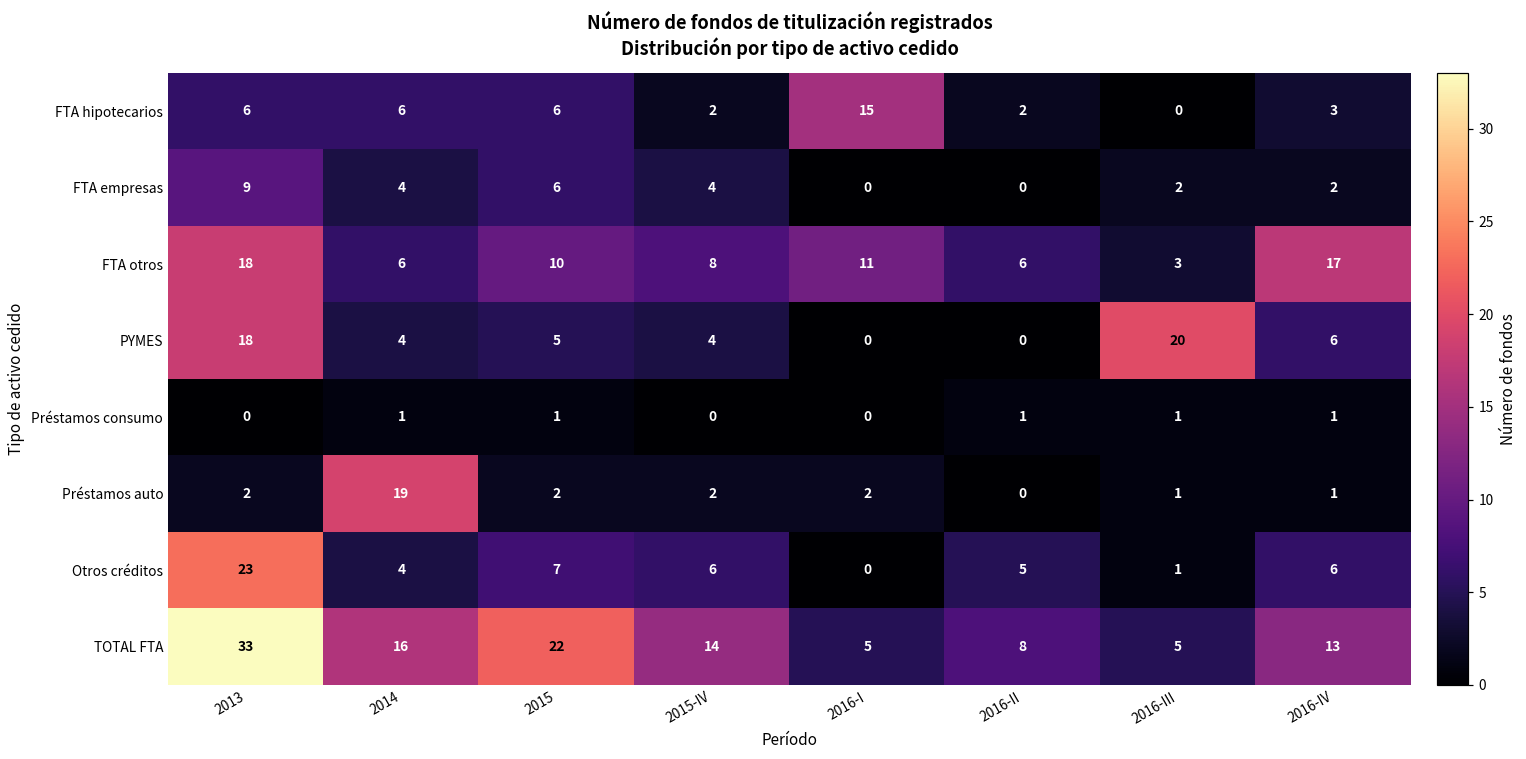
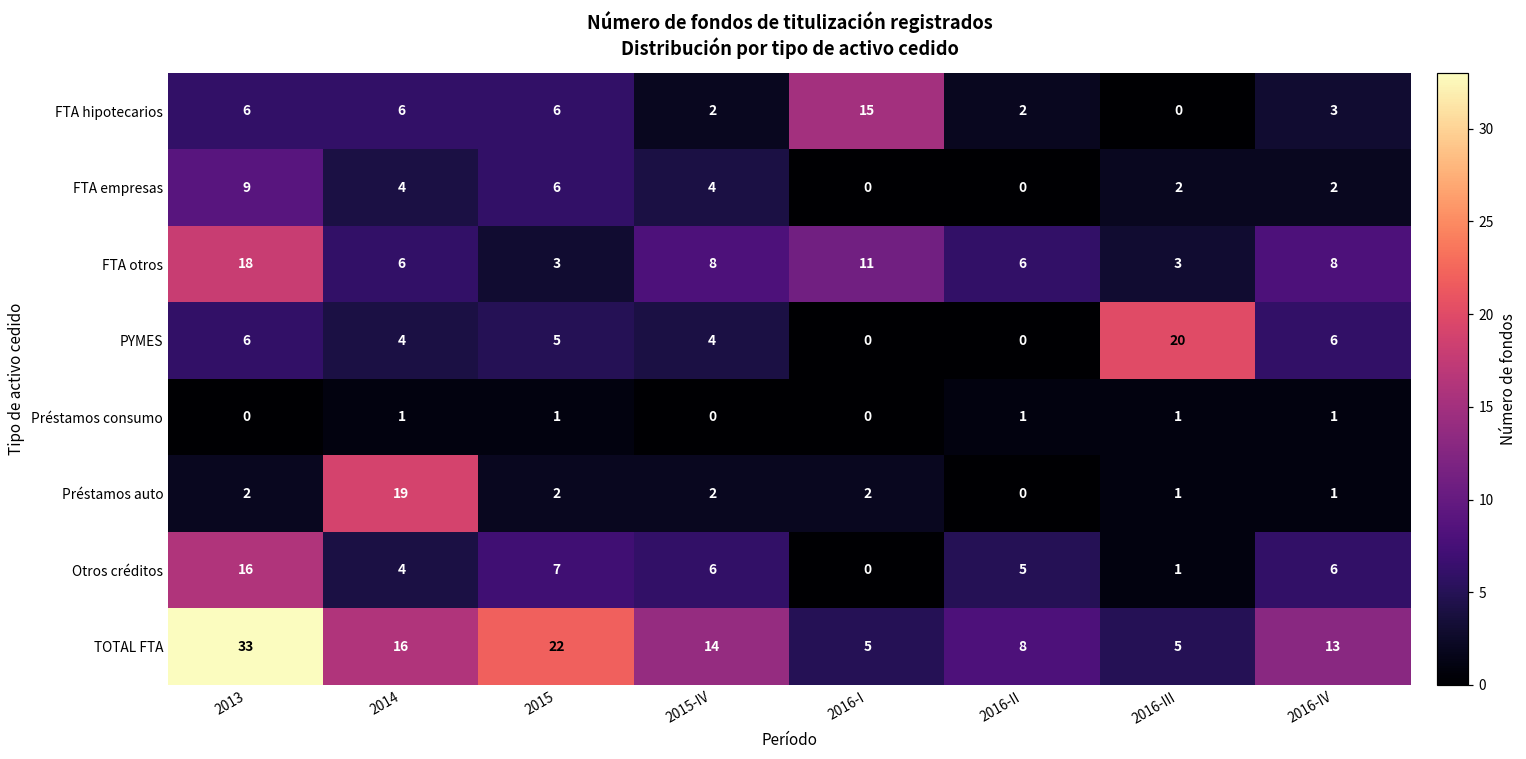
  {
    "FTA hipotecarios": {
      "2013": 6,
      "2014": 6,
      "2015": 6,
      "2015-IV": 2,
      "2016-I": 15,
      "2016-II": 2,
      "2016-III": 0,
      "2016-IV": 3
    },
    "FTA empresas": {
      "2013": 9,
      "2014": 4,
      "2015": 6,
      "2015-IV": 4,
      "2016-I": 0,
      "2016-II": 0,
      "2016-III": 2,
      "2016-IV": 2
    },
    "FTA otros": {
      "2013": 18,
      "2014": 6,
-     "2015": 10,
+     "2015": 3,
      "2015-IV": 8,
      "2016-I": 11,
      "2016-II": 6,
      "2016-III": 3,
-     "2016-IV": 17
+     "2016-IV": 8
    },
    "PYMES": {
-     "2013": 18,
+     "2013": 6,
      "2014": 4,
      "2015": 5,
      "2015-IV": 4,
      "2016-I": 0,
      "2016-II": 0,
      "2016-III": 20,
      "2016-IV": 6
    },
    "Préstamos consumo": {
      "2013": 0,
      "2014": 1,
      "2015": 1,
      "2015-IV": 0,
      "2016-I": 0,
      "2016-II": 1,
      "2016-III": 1,
      "2016-IV": 1
    },
    "Préstamos auto": {
      "2013": 2,
      "2014": 19,
      "2015": 2,
      "2015-IV": 2,
      "2016-I": 2,
      "2016-II": 0,
      "2016-III": 1,
      "2016-IV": 1
    },
    "Otros créditos": {
-     "2013": 23,
+     "2013": 16,
      "2014": 4,
      "2015": 7,
      "2015-IV": 6,
      "2016-I": 0,
      "2016-II": 5,
      "2016-III": 1,
      "2016-IV": 6
    },
    "TOTAL FTA": {
      "2013": 33,
      "2014": 16,
      "2015": 22,
      "2015-IV": 14,
      "2016-I": 5,
      "2016-II": 8,
      "2016-III": 5,
      "2016-IV": 13
    }
  }
